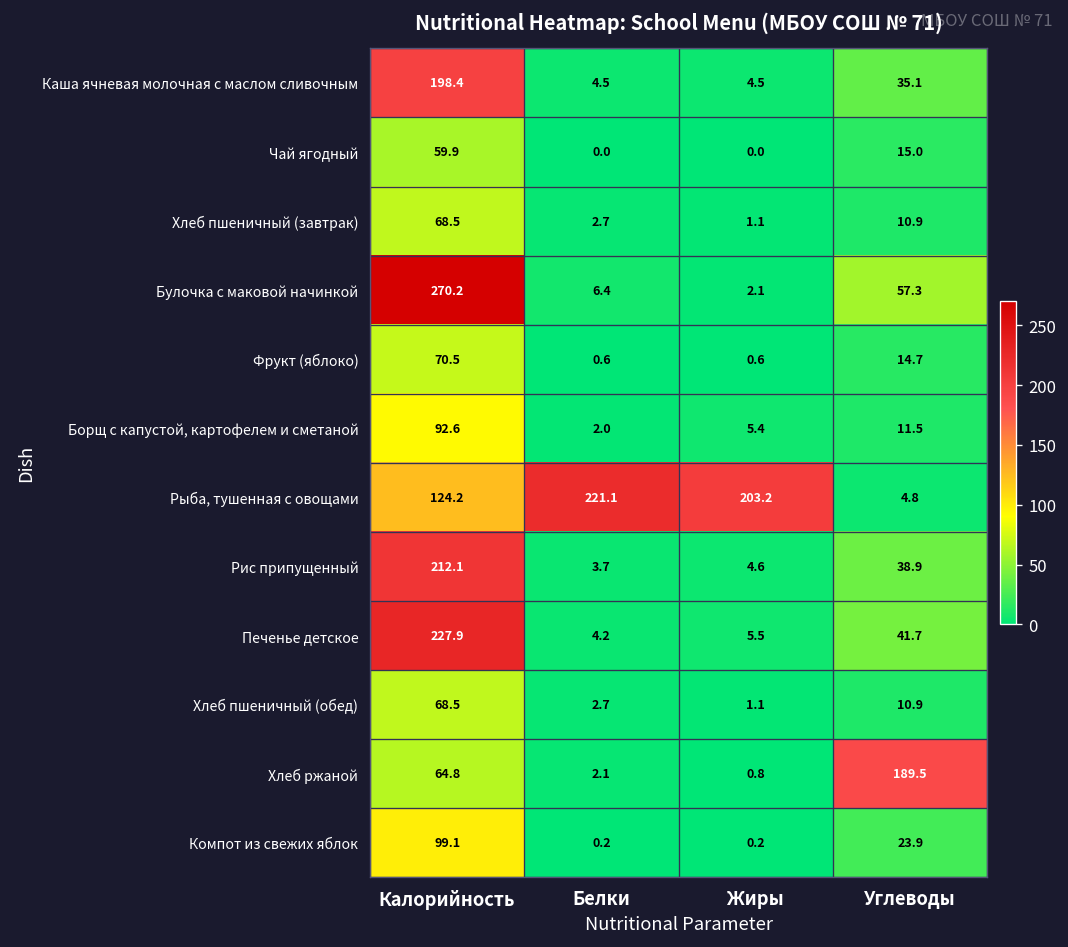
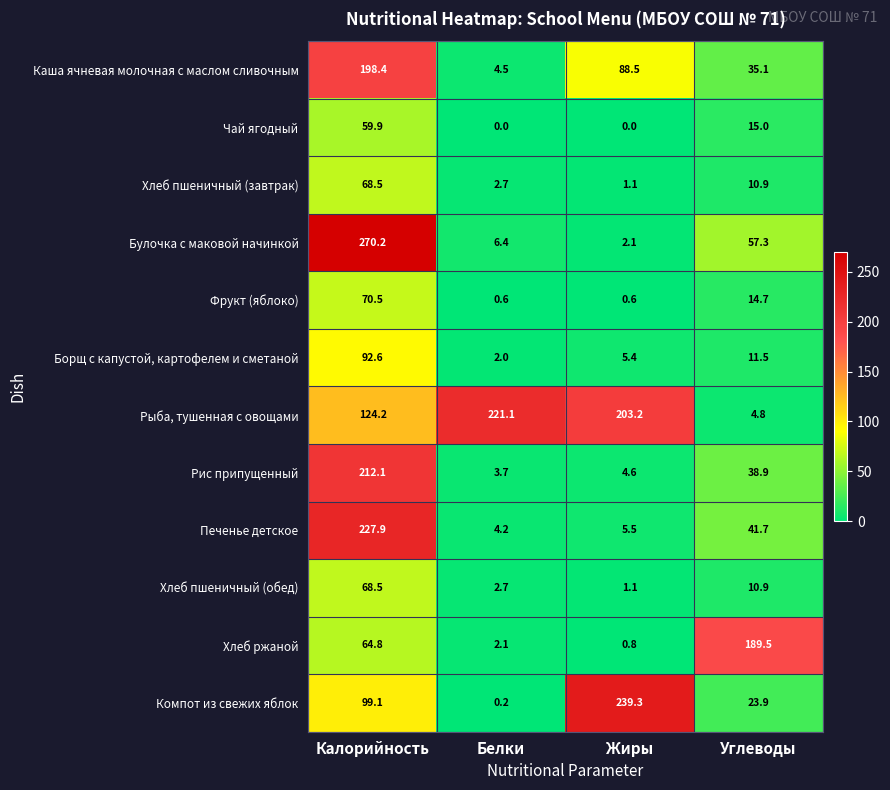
  {
    "Каша ячневая молочная с маслом сливочным": {
      "Калорийность": 198.4,
      "Белки": 4.5,
-     "Жиры": 4.5,
+     "Жиры": 88.5,
      "Углеводы": 35.1
    },
    "Чай ягодный": {
      "Калорийность": 59.9,
      "Белки": 0.0,
      "Жиры": 0.0,
      "Углеводы": 15.0
    },
    "Хлеб пшеничный (завтрак)": {
      "Калорийность": 68.5,
      "Белки": 2.7,
      "Жиры": 1.1,
      "Углеводы": 10.9
    },
    "Булочка с маковой начинкой": {
      "Калорийность": 270.2,
      "Белки": 6.4,
      "Жиры": 2.1,
      "Углеводы": 57.3
    },
    "Фрукт (яблоко)": {
      "Калорийность": 70.5,
      "Белки": 0.6,
      "Жиры": 0.6,
      "Углеводы": 14.7
    },
    "Борщ с капустой, картофелем и сметаной": {
      "Калорийность": 92.6,
      "Белки": 2.0,
      "Жиры": 5.4,
      "Углеводы": 11.5
    },
    "Рыба, тушенная с овощами": {
      "Калорийность": 124.2,
      "Белки": 221.1,
      "Жиры": 203.2,
      "Углеводы": 4.8
    },
    "Рис припущенный": {
      "Калорийность": 212.1,
      "Белки": 3.7,
      "Жиры": 4.6,
      "Углеводы": 38.9
    },
    "Печенье детское": {
      "Калорийность": 227.9,
      "Белки": 4.2,
      "Жиры": 5.5,
      "Углеводы": 41.7
    },
    "Хлеб пшеничный (обед)": {
      "Калорийность": 68.5,
      "Белки": 2.7,
      "Жиры": 1.1,
      "Углеводы": 10.9
    },
    "Хлеб ржаной": {
      "Калорийность": 64.8,
      "Белки": 2.1,
      "Жиры": 0.8,
      "Углеводы": 189.5
    },
    "Компот из свежих яблок": {
      "Калорийность": 99.1,
      "Белки": 0.2,
-     "Жиры": 0.2,
+     "Жиры": 239.3,
      "Углеводы": 23.9
    }
  }
